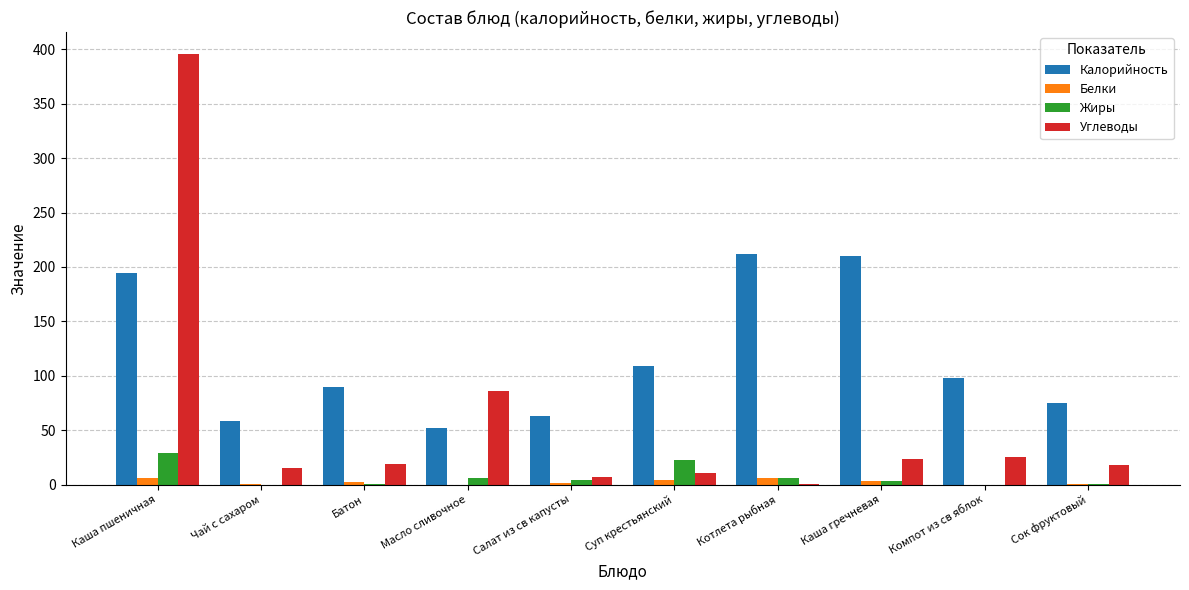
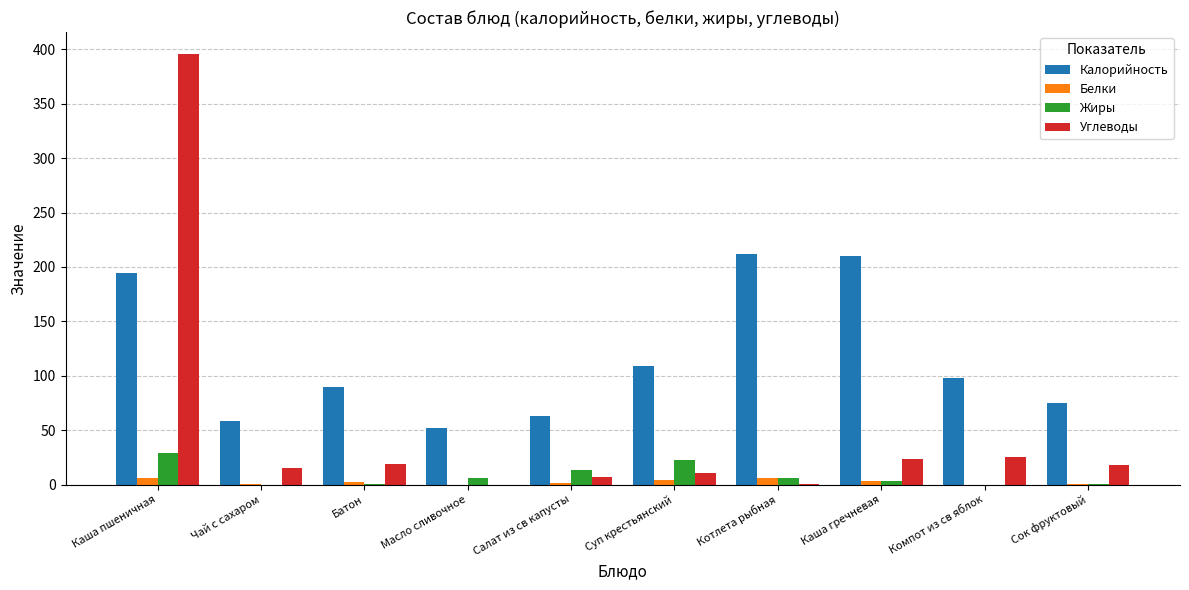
  {
    "Калорийность": {
      "Каша пшеничная": 195,
      "Чай с сахаром": 58,
      "Батон": 90,
      "Масло сливочное": 52,
      "Салат из св капусты": 63,
      "Суп крестьянский": 109,
      "Котлета рыбная": 212,
      "Каша гречневая": 210,
      "Компот из св яблок": 98,
      "Сок фруктовый": 75
    },
    "Белки": {
      "Каша пшеничная": 7,
      "Батон": 3,
      "Суп крестьянский": 5,
      "Котлета рыбная": 6,
      "Каша гречневая": 4
    },
    "Жиры": {
      "Каша пшеничная": 30,
      "Масло сливочное": 6,
-     "Салат из св капусты": 4,
+     "Салат из св капусты": 14,
      "Суп крестьянский": 23,
      "Котлета рыбная": 6,
      "Каша гречневая": 3
    },
    "Углеводы": {
      "Каша пшеничная": 396,
      "Чай с сахаром": 15,
      "Батон": 19,
-     "Масло сливочное": 86,
+     "Масло сливочное": 0,
      "Салат из св капусты": 7,
      "Суп крестьянский": 10,
      "Каша гречневая": 24,
      "Компот из св яблок": 25,
      "Сок фруктовый": 18
    }
  }
